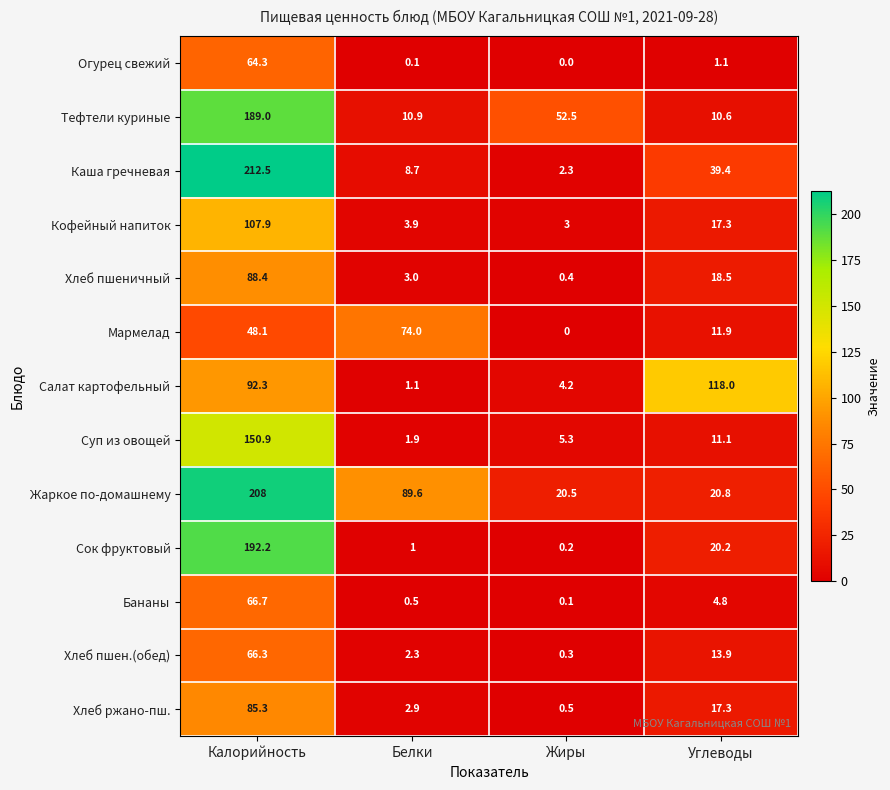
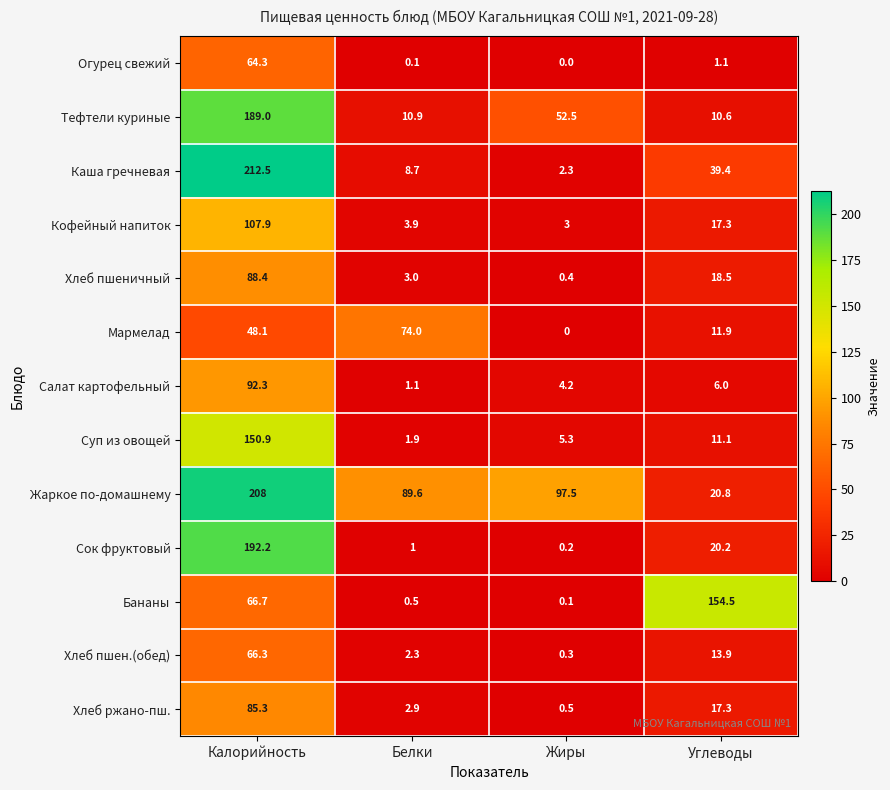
  {
    "Огурец свежий": {
      "Калорийность": 64.3,
      "Белки": 0.1,
      "Жиры": 0.0,
      "Углеводы": 1.1
    },
    "Тефтели куриные": {
      "Калорийность": 189.0,
      "Белки": 10.9,
      "Жиры": 52.5,
      "Углеводы": 10.6
    },
    "Каша гречневая": {
      "Калорийность": 212.5,
      "Белки": 8.7,
      "Жиры": 2.3,
      "Углеводы": 39.4
    },
    "Кофейный напиток": {
      "Калорийность": 107.9,
      "Белки": 3.9,
      "Жиры": 3,
      "Углеводы": 17.3
    },
    "Хлеб пшеничный": {
      "Калорийность": 88.4,
      "Белки": 3.0,
      "Жиры": 0.4,
      "Углеводы": 18.5
    },
    "Мармелад": {
      "Калорийность": 48.1,
      "Белки": 74.0,
      "Жиры": 0,
      "Углеводы": 11.9
    },
    "Салат картофельный": {
      "Калорийность": 92.3,
      "Белки": 1.1,
      "Жиры": 4.2,
-     "Углеводы": 118.0
+     "Углеводы": 6.0
    },
    "Суп из овощей": {
      "Калорийность": 150.9,
      "Белки": 1.9,
      "Жиры": 5.3,
      "Углеводы": 11.1
    },
    "Жаркое по-домашнему": {
      "Калорийность": 208,
      "Белки": 89.6,
-     "Жиры": 20.5,
+     "Жиры": 97.5,
      "Углеводы": 20.8
    },
    "Сок фруктовый": {
      "Калорийность": 192.2,
      "Белки": 1,
      "Жиры": 0.2,
      "Углеводы": 20.2
    },
    "Бананы": {
      "Калорийность": 66.7,
      "Белки": 0.5,
      "Жиры": 0.1,
-     "Углеводы": 4.8
+     "Углеводы": 154.5
    },
    "Хлеб пшен.(обед)": {
      "Калорийность": 66.3,
      "Белки": 2.3,
      "Жиры": 0.3,
      "Углеводы": 13.9
    },
    "Хлеб ржано-пш.": {
      "Калорийность": 85.3,
      "Белки": 2.9,
      "Жиры": 0.5
    }
  }
